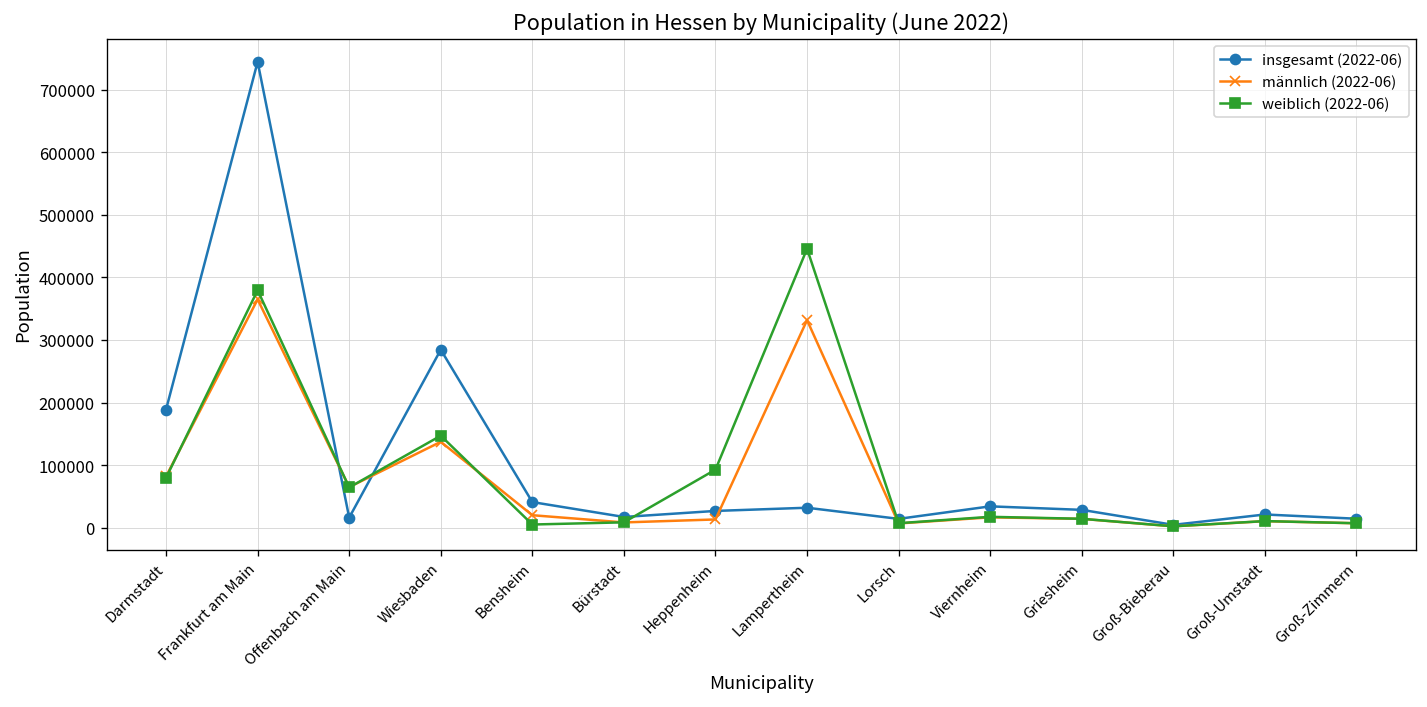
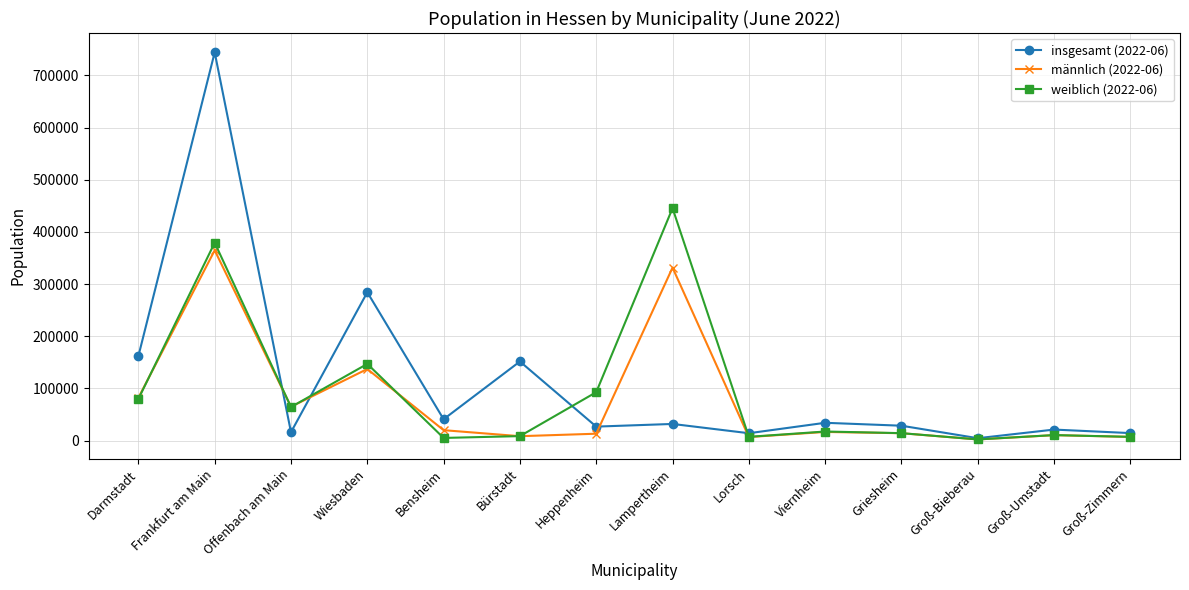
  {
    "insgesamt (2022-06)": {
-     "Darmstadt": 190000,
+     "Darmstadt": 160000,
      "Frankfurt am Main": 740000,
      "Offenbach am Main": 20000,
      "Wiesbaden": 280000,
      "Bensheim": 40000,
-     "Bürstadt": 20000,
+     "Bürstadt": 150000,
      "Heppenheim": 30000,
      "Lampertheim": 30000,
      "Lorsch": 10000,
      "Viernheim": 30000,
      "Griesheim": 30000,
      "Groß-Umstadt": 20000,
      "Groß-Zimmern": 10000
    },
    "männlich (2022-06)": {
      "Frankfurt am Main": 360000,
      "Wiesbaden": 140000,
      "Bensheim": 20000,
      "Heppenheim": 10000,
      "Lampertheim": 330000
    },
    "weiblich (2022-06)": {
      "Frankfurt am Main": 380000,
      "Wiesbaden": 150000,
      "Bensheim": 10000,
      "Heppenheim": 90000,
      "Lampertheim": 450000
    }
  }
